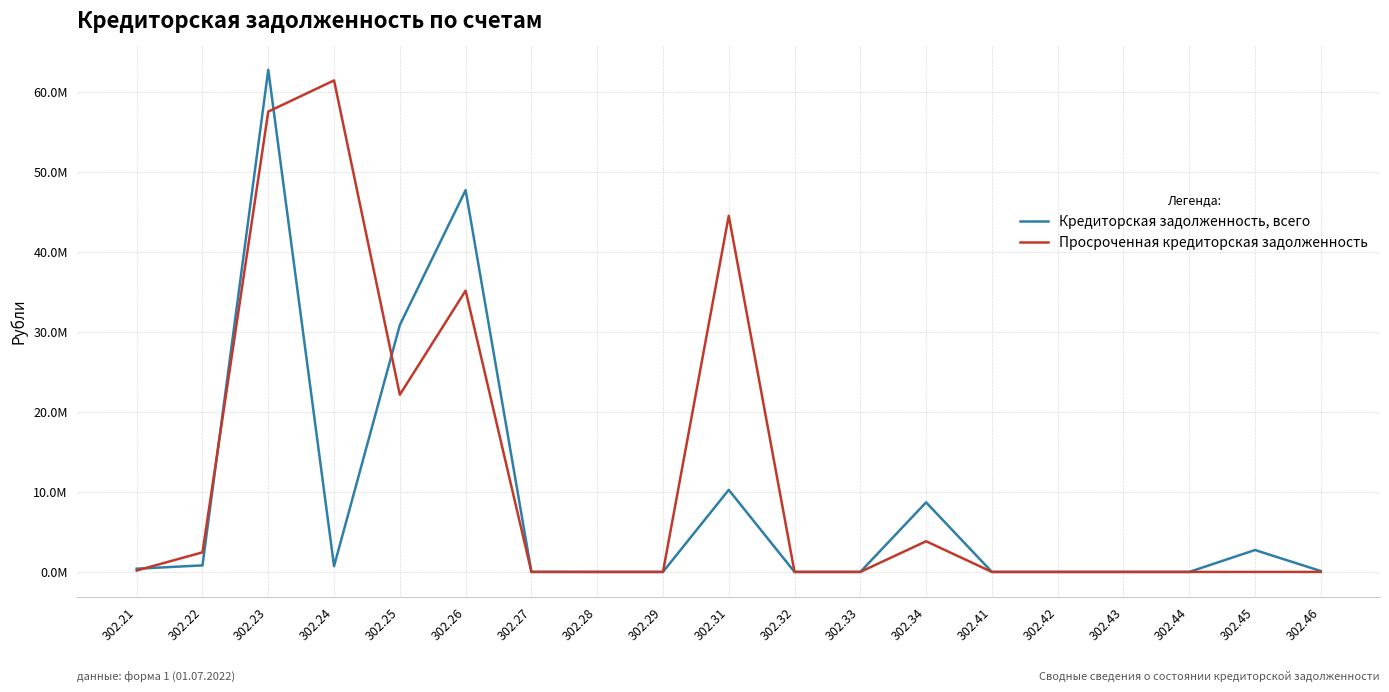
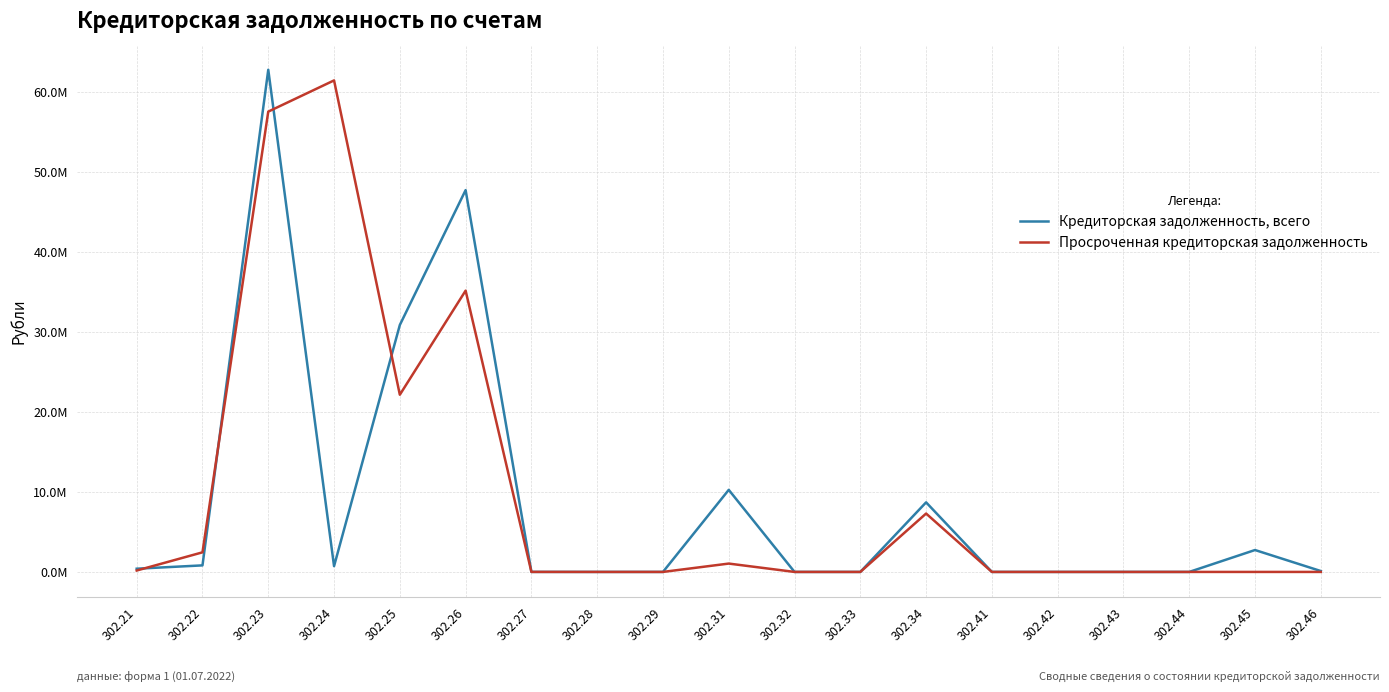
  {
    "Кредиторская задолженность, всего": {
      "302.22": 1000000,
      "302.23": 63000000,
      "302.24": 1000000,
      "302.25": 31000000,
      "302.26": 48000000,
      "302.31": 10000000,
      "302.34": 9000000,
      "302.45": 3000000
    },
    "Просроченная кредиторская задолженность": {
      "302.22": 2000000,
      "302.23": 58000000,
      "302.24": 61000000,
      "302.25": 22000000,
      "302.26": 35000000,
-     "302.31": 45000000,
-     "302.34": 4000000,
+     "302.31": 1000000,
+     "302.34": 7000000,
      "302.45": 0
    }
  }
